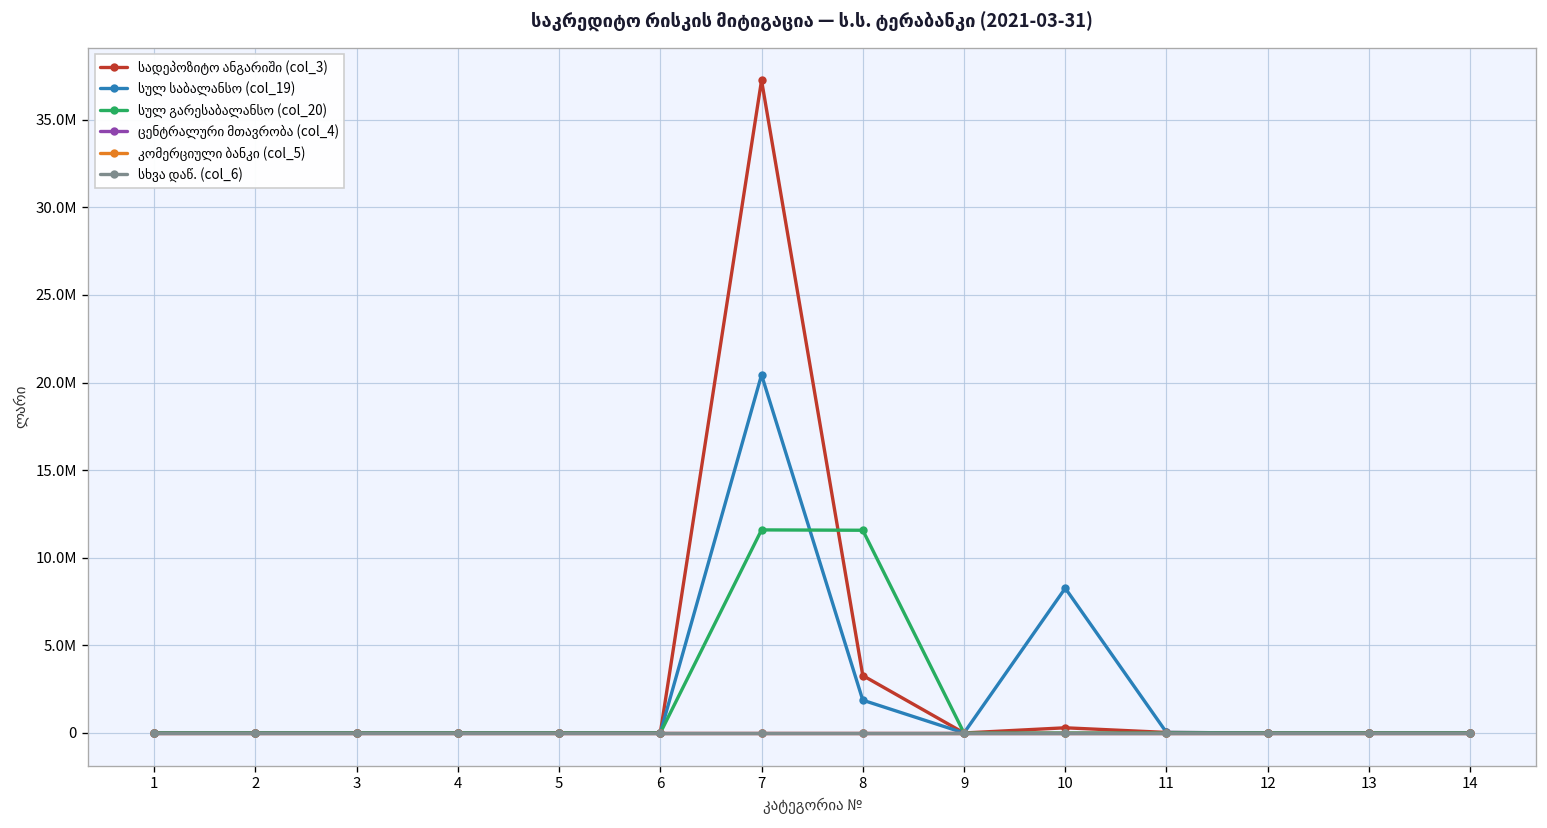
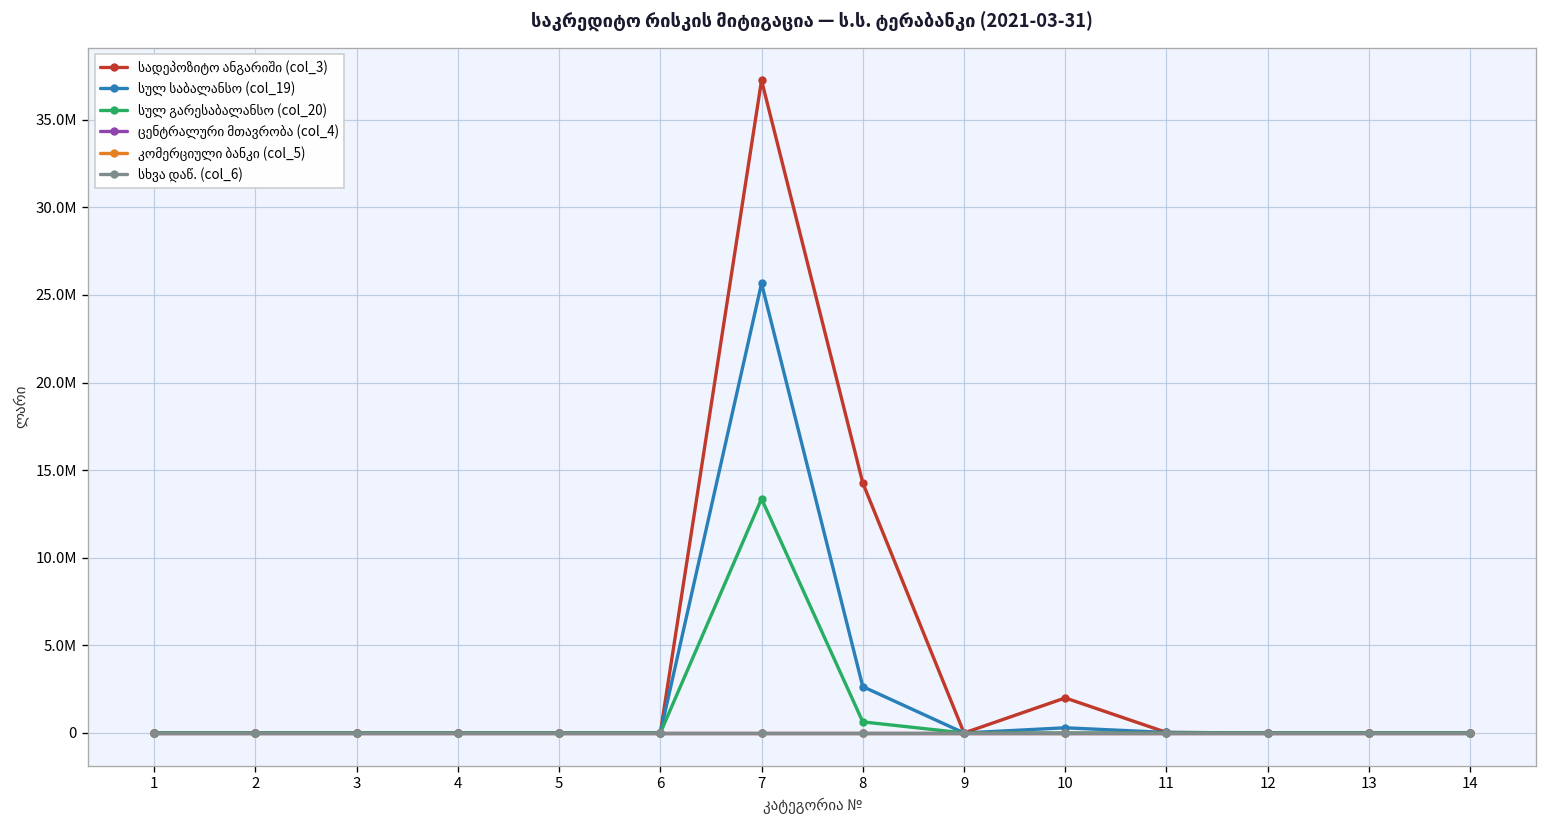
  {
    "სადეპოზიტო ანგარიში (col_3)": {
      "7": 37300000,
-     "8": 3300000,
-     "10": 300000
+     "8": 14300000,
+     "10": 2000000
    },
    "სულ საბალანსო (col_19)": {
-     "7": 20400000,
-     "8": 1900000,
-     "10": 8300000
+     "7": 25700000,
+     "8": 2600000,
+     "10": 300000
    },
    "სულ გარესაბალანსო (col_20)": {
-     "7": 11600000,
-     "8": 11600000
+     "7": 13400000,
+     "8": 600000
    },
    "სხვა დაწ. (col_6)": {
      "7": 0,
      "8": 0
    }
  }
